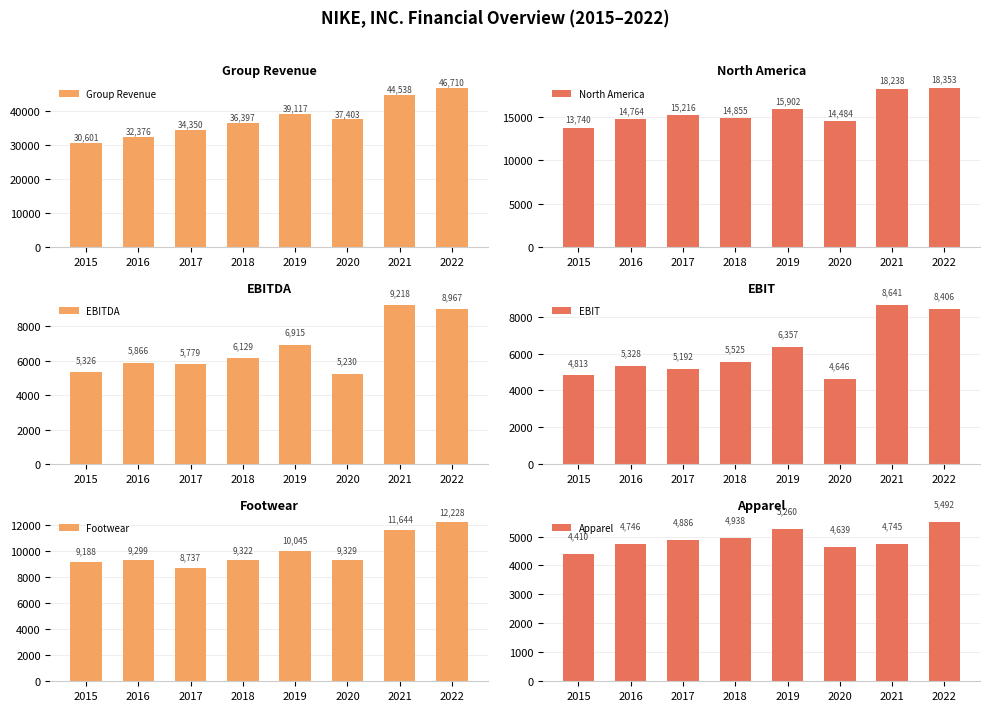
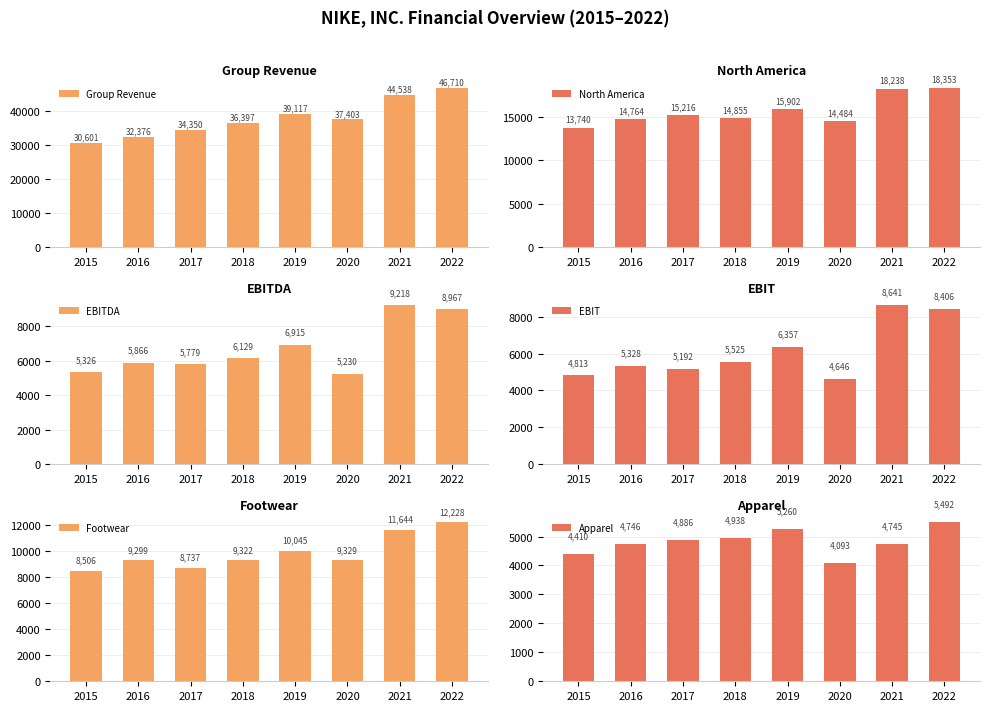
  {
    "Group Revenue": {
      "2015": "30,601",
      "2016": "32,376",
      "2017": "34,350",
      "2018": "36,397",
      "2019": "39,117",
      "2020": "37,403",
      "2021": "44,538",
      "2022": "46,710"
    },
    "North America": {
      "2015": "13,740",
      "2016": "14,764",
      "2017": "15,216",
      "2018": "14,855",
      "2019": "15,902",
      "2020": "14,484",
      "2021": "18,238",
      "2022": "18,353"
    },
    "EBITDA": {
      "2015": "5,326",
      "2016": "5,866",
      "2017": "5,779",
      "2018": "6,129",
      "2019": "6,915",
      "2020": "5,230",
      "2021": "9,218",
      "2022": "8,967"
    },
    "EBIT": {
      "2015": "4,813",
      "2016": "5,328",
      "2017": "5,192",
      "2018": "5,525",
      "2019": "6,357",
      "2020": "4,646",
      "2021": "8,641",
      "2022": "8,406"
    },
    "Footwear": {
-     "2015": "9,188",
+     "2015": "8,506",
      "2016": "9,299",
      "2017": "8,737",
      "2018": "9,322",
      "2019": "10,045",
      "2020": "9,329",
      "2021": "11,644",
      "2022": "12,228"
    },
    "Apparel": {
      "2015": "4,410",
      "2016": "4,746",
      "2017": "4,886",
      "2018": "4,938",
      "2019": "5,260",
-     "2020": "4,639",
+     "2020": "4,093",
      "2021": "4,745",
      "2022": "5,492"
    }
  }
